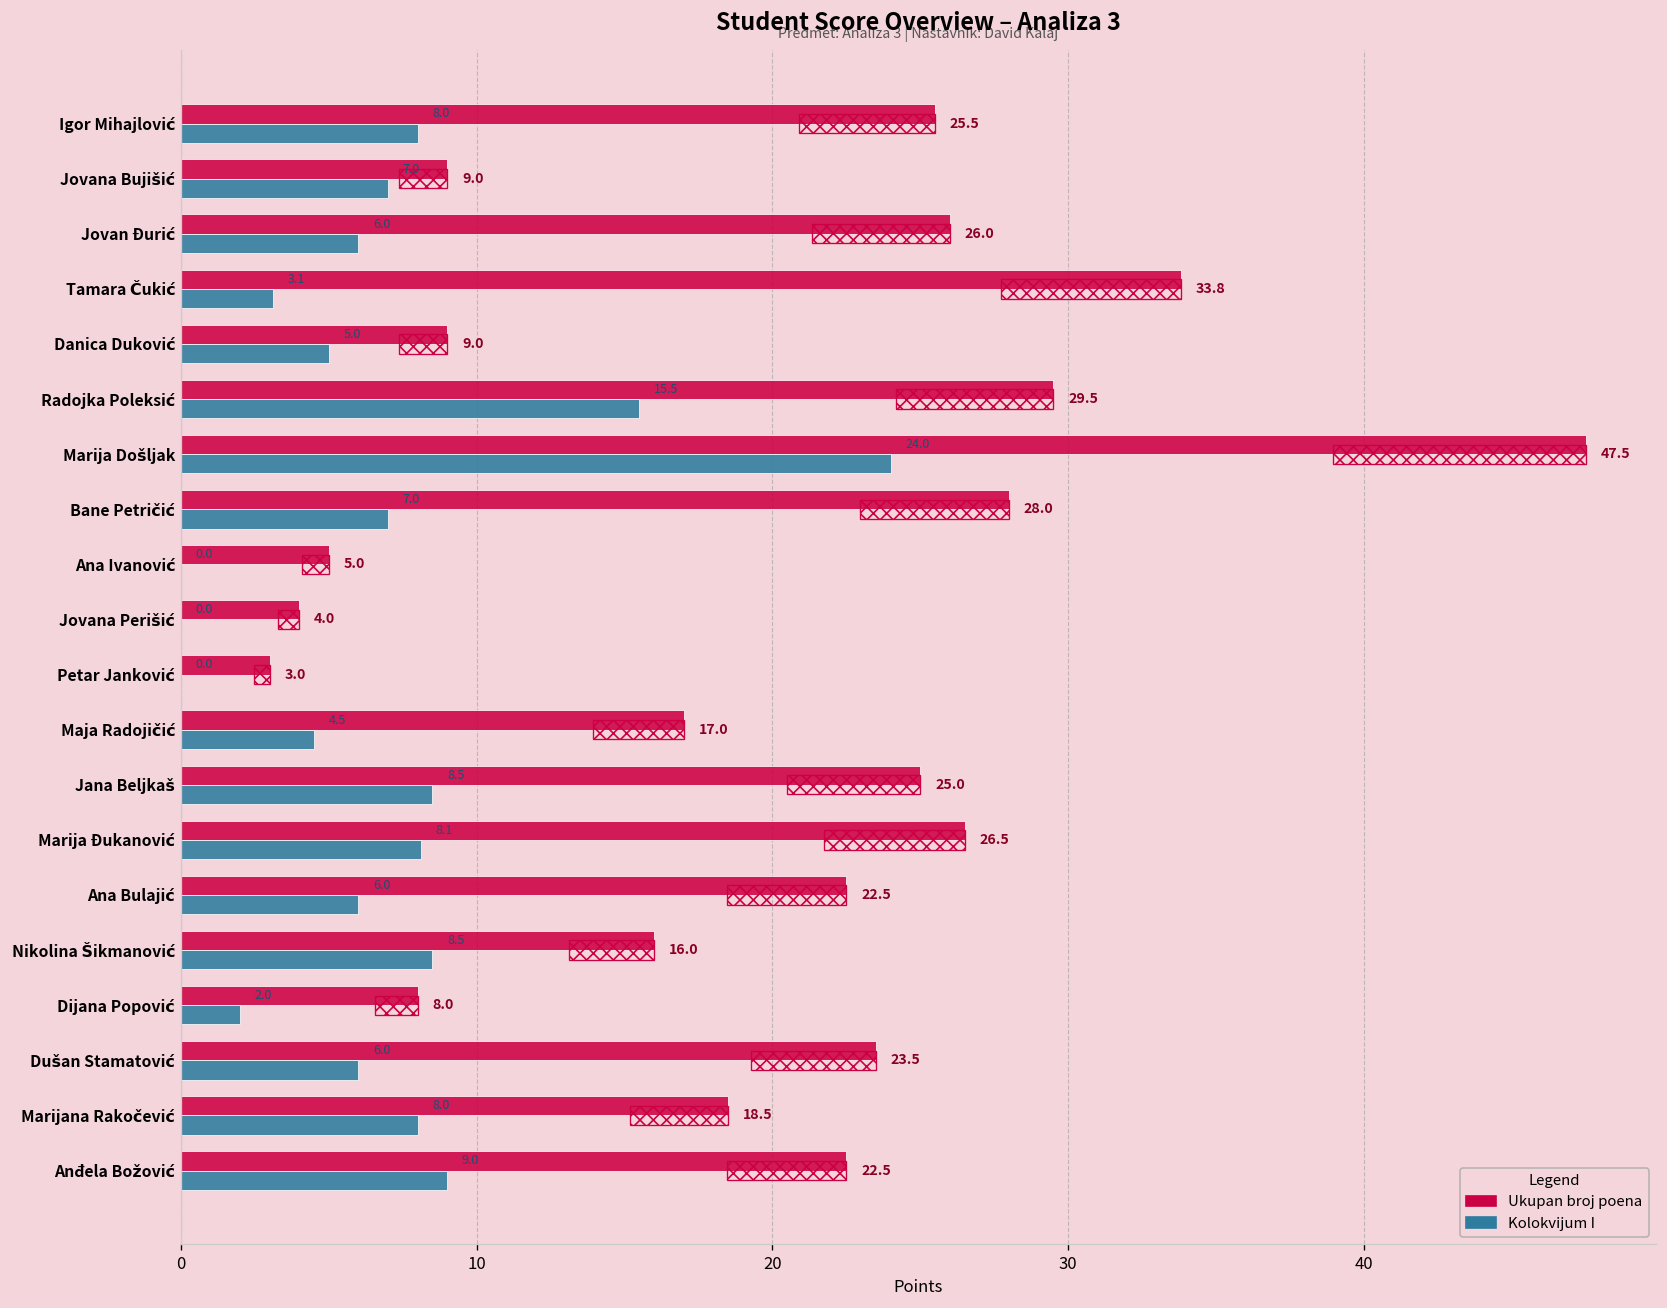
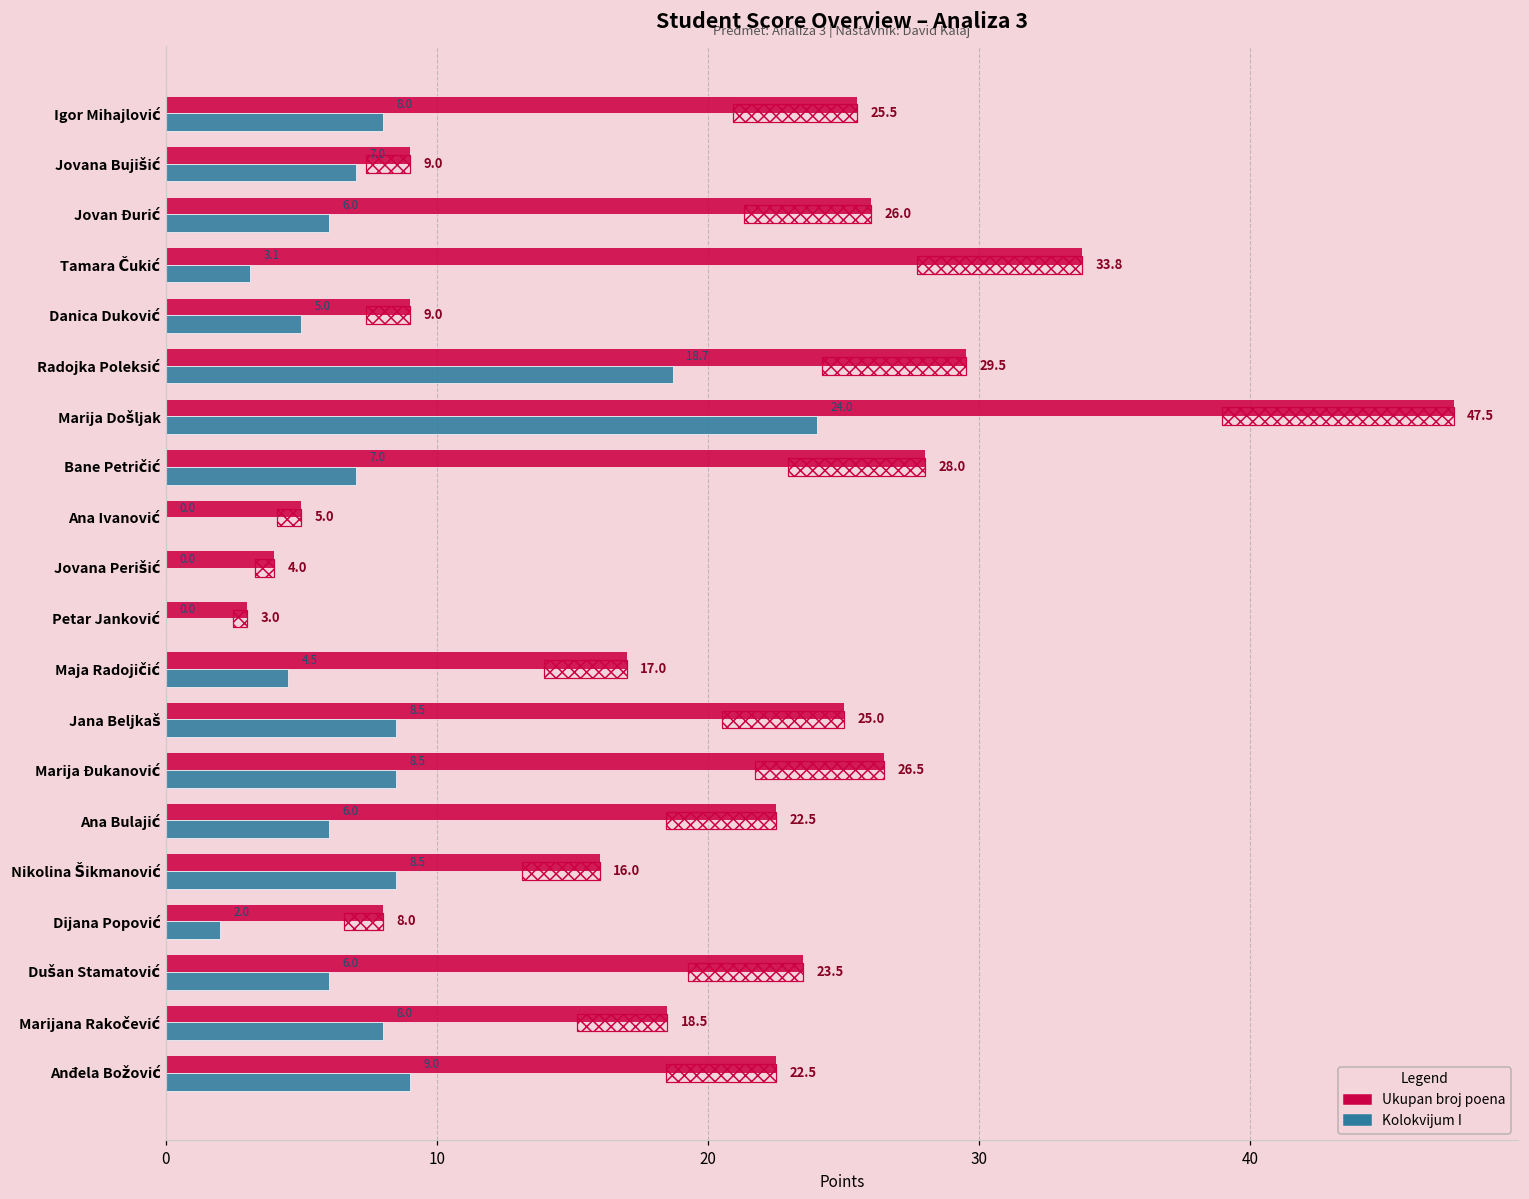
  {
    "Ukupan broj poena": {
      "Igor Mihajlović": 25.5,
      "Jovana Bujišić": 9.0,
      "Jovan Đurić": 26.0,
      "Tamara Čukić": 33.8,
      "Danica Duković": 9.0,
      "Radojka Poleksić": 29.5,
      "Marija Došljak": 47.5,
      "Bane Petričić": 28.0,
      "Ana Ivanović": 5.0,
      "Jovana Perišić": 4.0,
      "Petar Janković": 3.0,
      "Maja Radojičić": 17.0,
      "Jana Beljkaš": 25.0,
      "Marija Đukanović": 26.5,
      "Ana Bulajić": 22.5,
      "Nikolina Šikmanović": 16.0,
      "Dijana Popović": 8.0,
      "Dušan Stamatović": 23.5,
      "Marijana Rakočević": 18.5,
      "Anđela Božović": 22.5
    },
    "Kolokvijum I": {
      "Igor Mihajlović": 8.0,
      "Jovana Bujišić": 7.0,
      "Jovan Đurić": 6.0,
      "Tamara Čukić": 3.1,
      "Danica Duković": 5.0,
-     "Radojka Poleksić": 15.5,
+     "Radojka Poleksić": 18.7,
      "Marija Došljak": 24.0,
      "Bane Petričić": 7.0,
      "Ana Ivanović": 0.0,
      "Jovana Perišić": 0.0,
      "Petar Janković": 0.0,
      "Maja Radojičić": 4.5,
      "Jana Beljkaš": 8.5,
-     "Marija Đukanović": 8.1,
+     "Marija Đukanović": 8.5,
      "Ana Bulajić": 6.0,
      "Nikolina Šikmanović": 8.5,
      "Dijana Popović": 2.0,
      "Dušan Stamatović": 6.0,
      "Marijana Rakočević": 8.0,
      "Anđela Božović": 9.0
    }
  }
